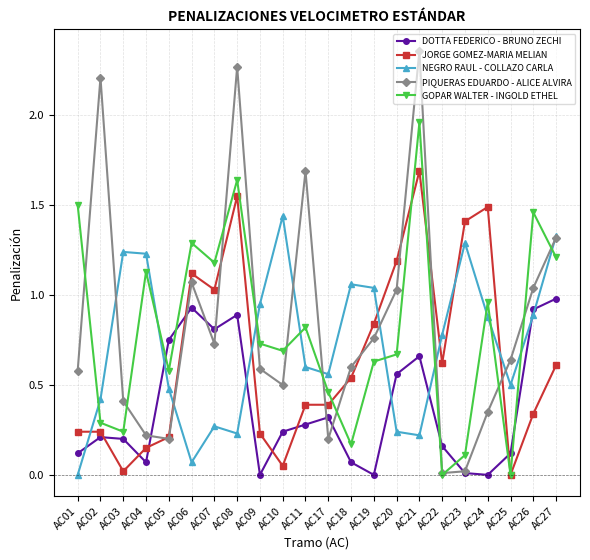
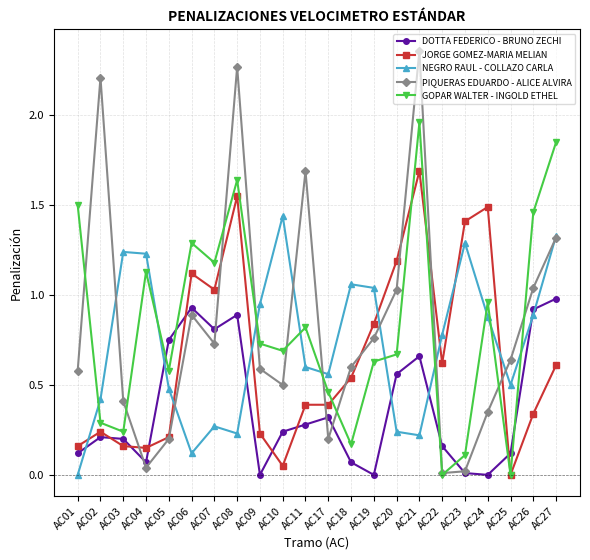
  {
    "DOTTA FEDERICO - BRUNO ZECHI": {
      "AC01": 0.12,
      "AC02": 0.21,
      "AC03": 0.20,
      "AC04": 0.07,
      "AC05": 0.75,
      "AC06": 0.93,
      "AC07": 0.81,
      "AC08": 0.89,
      "AC09": 0.00,
      "AC10": 0.24,
      "AC11": 0.28,
      "AC17": 0.32,
      "AC18": 0.07,
      "AC19": 0.00,
      "AC20": 0.56,
      "AC21": 0.66,
      "AC22": 0.16,
      "AC24": 0.00,
      "AC25": 0.12,
      "AC26": 0.92,
      "AC27": 0.98
    },
    "JORGE GOMEZ-MARIA MELIAN": {
-     "AC01": 0.24,
+     "AC01": 0.16,
      "AC02": 0.24,
-     "AC03": 0.02,
+     "AC03": 0.16,
      "AC04": 0.15,
      "AC06": 1.12,
      "AC07": 1.03,
      "AC08": 1.55,
      "AC09": 0.23,
      "AC10": 0.05,
      "AC11": 0.39,
      "AC17": 0.39,
      "AC18": 0.54,
      "AC19": 0.84,
      "AC20": 1.19,
      "AC21": 1.69,
      "AC22": 0.62,
      "AC23": 1.41,
      "AC24": 1.49,
      "AC26": 0.34,
      "AC27": 0.61
    },
    "NEGRO RAUL - COLLAZO CARLA": {
      "AC01": 0.00,
      "AC02": 0.42,
      "AC03": 1.24,
      "AC04": 1.23,
      "AC05": 0.48,
-     "AC06": 0.07,
+     "AC06": 0.12,
      "AC07": 0.27,
      "AC08": 0.23,
      "AC09": 0.95,
      "AC10": 1.44,
      "AC11": 0.60,
      "AC17": 0.56,
      "AC18": 1.06,
      "AC19": 1.04,
      "AC20": 0.24,
      "AC21": 0.22,
      "AC22": 0.78,
      "AC23": 1.29,
      "AC24": 0.88,
      "AC25": 0.50,
      "AC26": 0.89
    },
    "PIQUERAS EDUARDO - ALICE ALVIRA": {
      "AC01": 0.58,
      "AC02": 2.21,
      "AC03": 0.41,
-     "AC04": 0.22,
-     "AC06": 1.07,
+     "AC04": 0.04,
+     "AC06": 0.89,
      "AC07": 0.73,
      "AC08": 2.27,
      "AC09": 0.59,
      "AC10": 0.50,
      "AC11": 1.69,
      "AC17": 0.20,
      "AC18": 0.60,
      "AC19": 0.76,
      "AC20": 1.03,
      "AC24": 0.35,
      "AC25": 0.64,
      "AC26": 1.04
    },
    "GOPAR WALTER - INGOLD ETHEL": {
      "AC01": 1.50,
      "AC02": 0.29,
      "AC03": 0.24,
      "AC04": 1.13,
      "AC05": 0.58,
      "AC06": 1.29,
      "AC07": 1.18,
      "AC08": 1.64,
      "AC09": 0.73,
      "AC10": 0.69,
      "AC11": 0.82,
      "AC17": 0.46,
      "AC18": 0.17,
      "AC19": 0.63,
      "AC20": 0.67,
      "AC21": 1.96,
      "AC23": 0.11,
      "AC24": 0.96,
      "AC26": 1.46,
-     "AC27": 1.21
+     "AC27": 1.85
    }
  }
